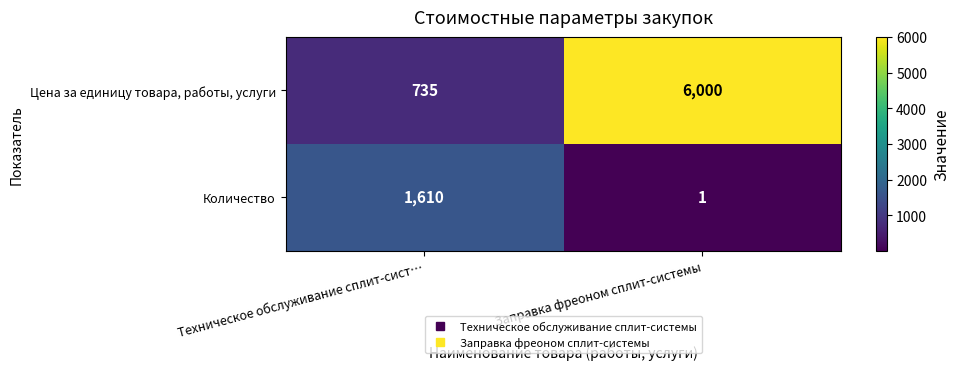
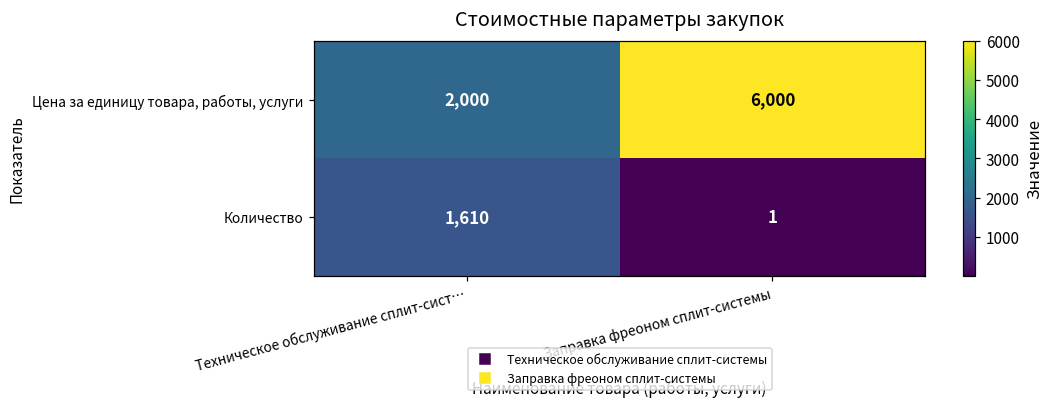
  {
    "Цена за единицу товара, работы, услуги": {
-     "Техническое обслуживание сплит-сист…": "735",
+     "Техническое обслуживание сплит-сист…": "2,000",
      "Заправка фреоном сплит-системы": "6,000"
    },
    "Количество": {
      "Техническое обслуживание сплит-сист…": "1,610",
      "Заправка фреоном сплит-системы": "1"
    }
  }
